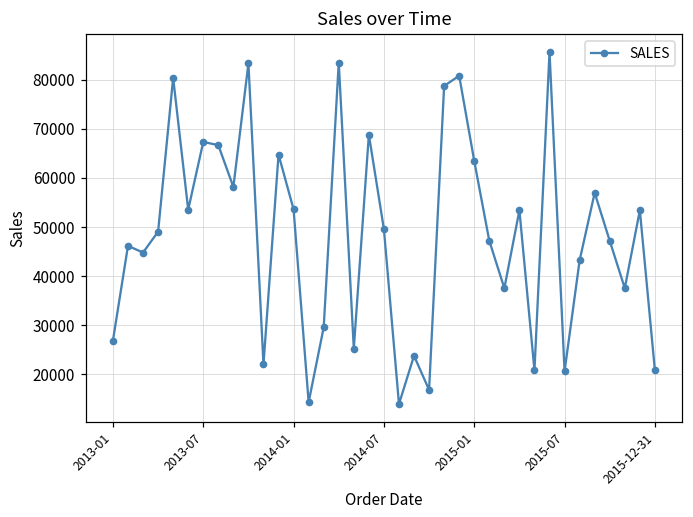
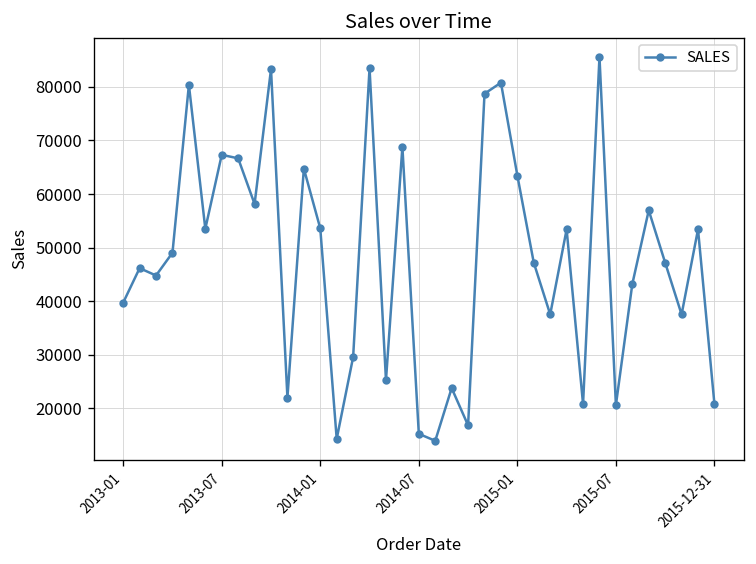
  {
-   "2013-01": 27000,
+   "2013-01": 40000,
    "2013-07": 67000,
    "2014-01": 54000,
-   "2014-07": 50000,
+   "2014-07": 15000,
    "2015-01": 63000,
    "2015-07": 21000,
    "2015-12-31": 21000
  }
